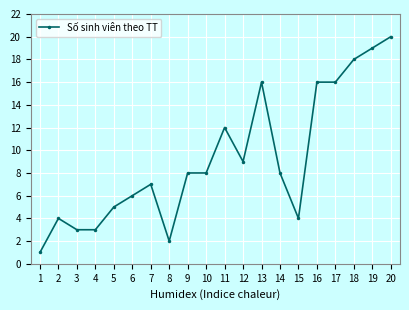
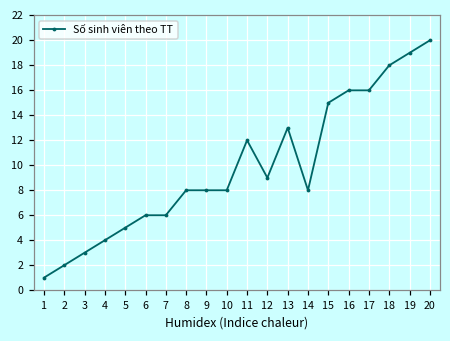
  {
    "1": 1,
-   "2": 4,
+   "2": 2,
    "3": 3,
-   "4": 3,
+   "4": 4,
    "5": 5,
    "6": 6,
-   "7": 7,
-   "8": 2,
+   "7": 6,
+   "8": 8,
    "9": 8,
    "10": 8,
    "11": 12,
    "12": 9,
-   "13": 16,
+   "13": 13,
    "14": 8,
-   "15": 4,
+   "15": 15,
    "16": 16,
    "17": 16,
    "18": 18,
    "19": 19,
    "20": 20
  }
